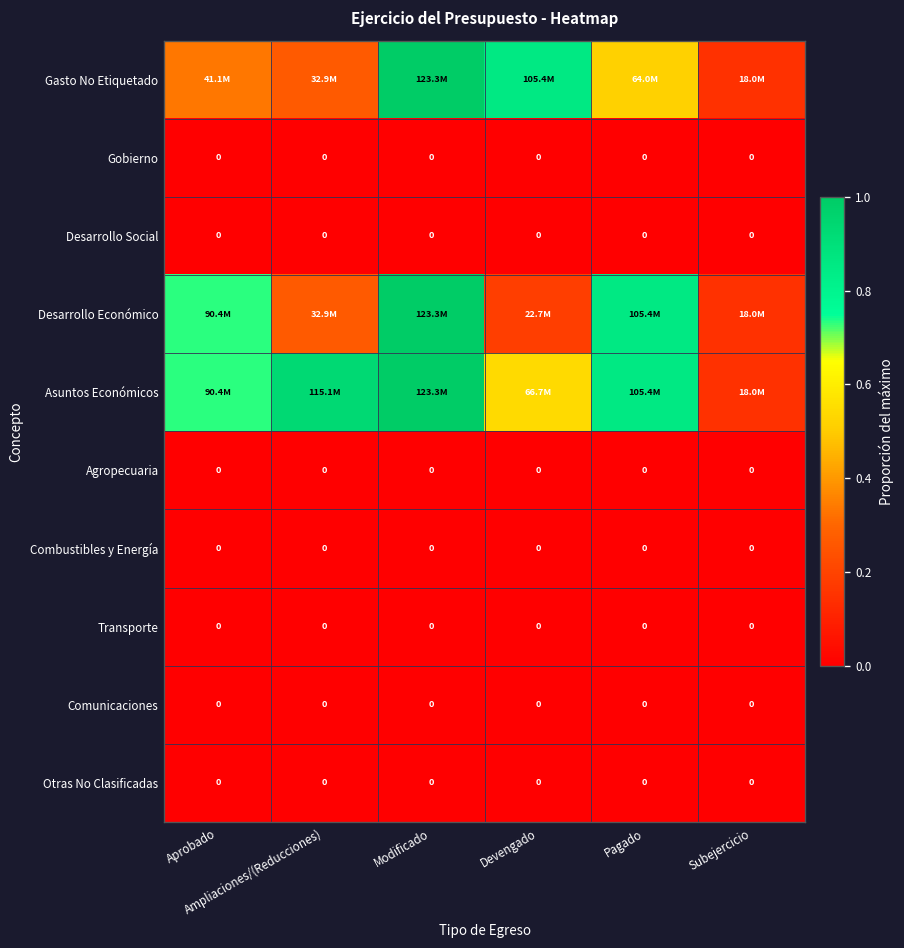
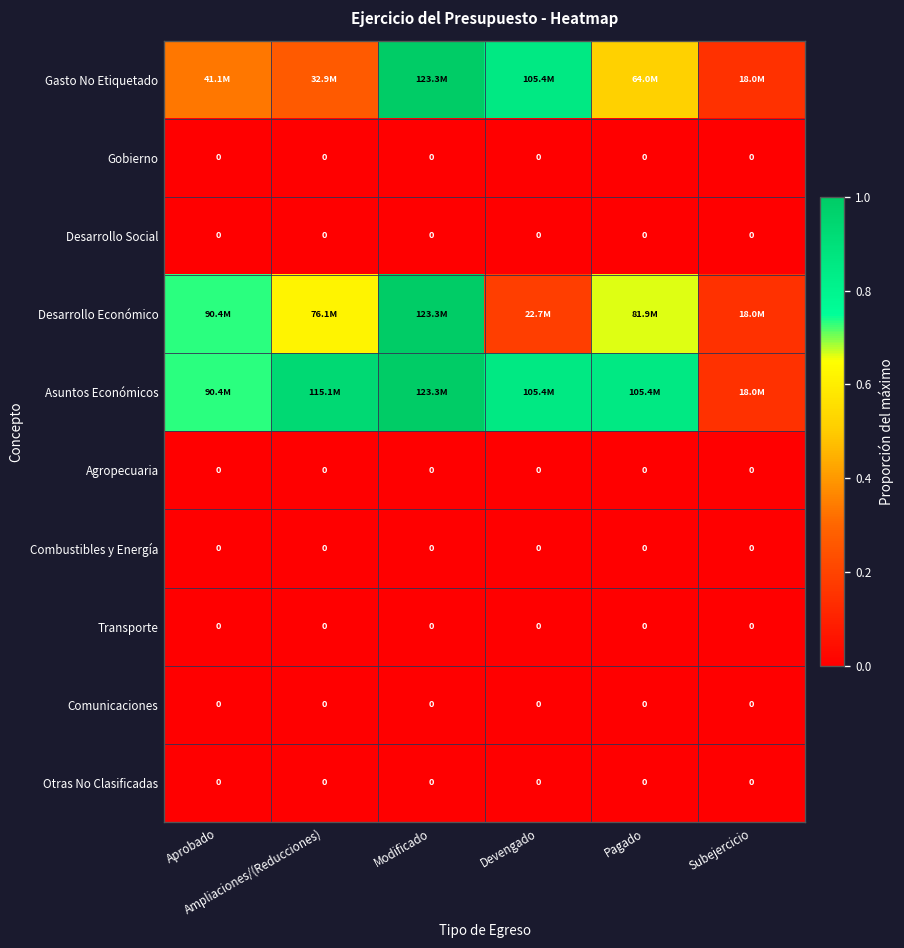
  {
    "Gasto No Etiquetado": {
      "Aprobado": "41.1M",
      "Ampliaciones/(Reducciones)": "32.9M",
      "Modificado": "123.3M",
      "Devengado": "105.4M",
      "Pagado": "64.0M",
      "Subejercicio": "18.0M"
    },
    "Gobierno": {
      "Aprobado": "0",
      "Ampliaciones/(Reducciones)": "0",
      "Modificado": "0",
      "Devengado": "0",
      "Pagado": "0",
      "Subejercicio": "0"
    },
    "Desarrollo Social": {
      "Aprobado": "0",
      "Ampliaciones/(Reducciones)": "0",
      "Modificado": "0",
      "Devengado": "0",
      "Pagado": "0",
      "Subejercicio": "0"
    },
    "Desarrollo Económico": {
      "Aprobado": "90.4M",
-     "Ampliaciones/(Reducciones)": "32.9M",
+     "Ampliaciones/(Reducciones)": "76.1M",
      "Modificado": "123.3M",
      "Devengado": "22.7M",
-     "Pagado": "105.4M",
+     "Pagado": "81.9M",
      "Subejercicio": "18.0M"
    },
    "Asuntos Económicos": {
      "Aprobado": "90.4M",
      "Ampliaciones/(Reducciones)": "115.1M",
      "Modificado": "123.3M",
-     "Devengado": "66.7M",
+     "Devengado": "105.4M",
      "Pagado": "105.4M",
      "Subejercicio": "18.0M"
    },
    "Agropecuaria": {
      "Aprobado": "0",
      "Ampliaciones/(Reducciones)": "0",
      "Modificado": "0",
      "Devengado": "0",
      "Pagado": "0",
      "Subejercicio": "0"
    },
    "Combustibles y Energía": {
      "Aprobado": "0",
      "Ampliaciones/(Reducciones)": "0",
      "Modificado": "0",
      "Devengado": "0",
      "Pagado": "0",
      "Subejercicio": "0"
    },
    "Transporte": {
      "Aprobado": "0",
      "Ampliaciones/(Reducciones)": "0",
      "Modificado": "0",
      "Devengado": "0",
      "Pagado": "0",
      "Subejercicio": "0"
    },
    "Comunicaciones": {
      "Aprobado": "0",
      "Ampliaciones/(Reducciones)": "0",
      "Modificado": "0",
      "Devengado": "0",
      "Pagado": "0",
      "Subejercicio": "0"
    },
    "Otras No Clasificadas": {
      "Aprobado": "0",
      "Ampliaciones/(Reducciones)": "0",
      "Modificado": "0",
      "Devengado": "0",
      "Pagado": "0",
      "Subejercicio": "0"
    }
  }
